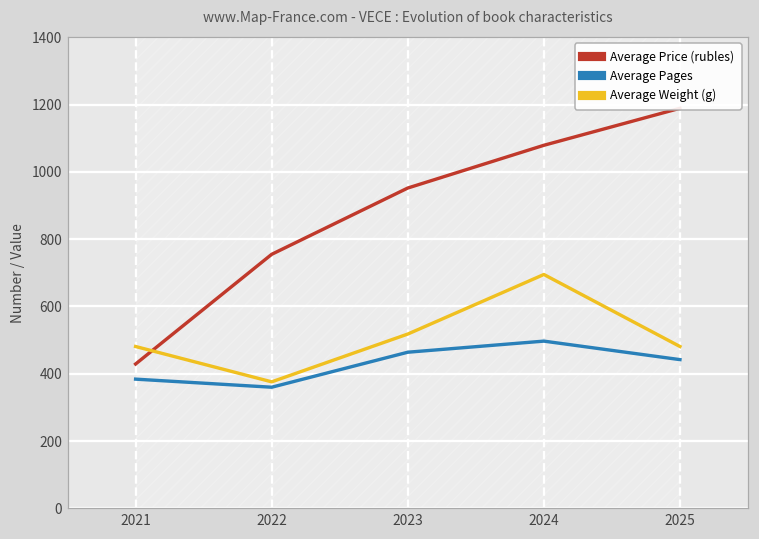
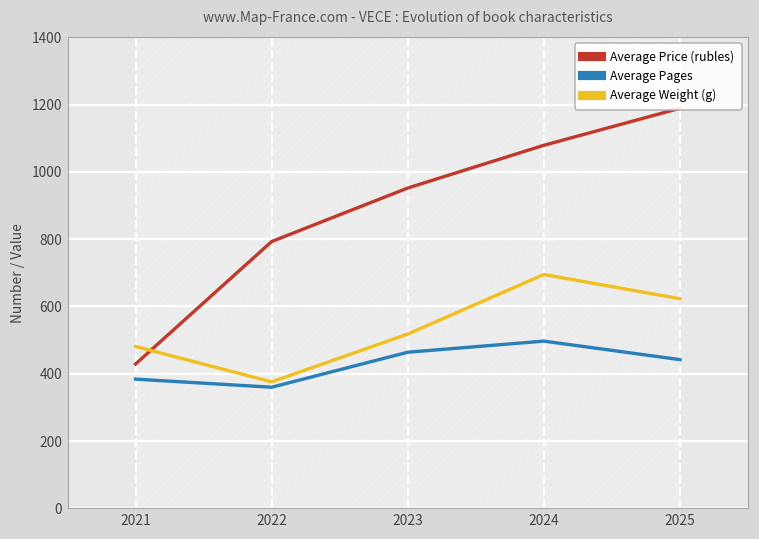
  {
    "Average Price (rubles)": {
      "2021": 430,
-     "2022": 760,
+     "2022": 790,
      "2023": 950,
      "2024": 1080,
      "2025": 1190
    },
    "Average Pages": {
      "2021": 380,
      "2022": 360,
      "2023": 460,
      "2024": 500,
      "2025": 440
    },
    "Average Weight (g)": {
      "2021": 480,
      "2022": 380,
      "2023": 520,
      "2024": 700,
-     "2025": 480
+     "2025": 620
    }
  }
